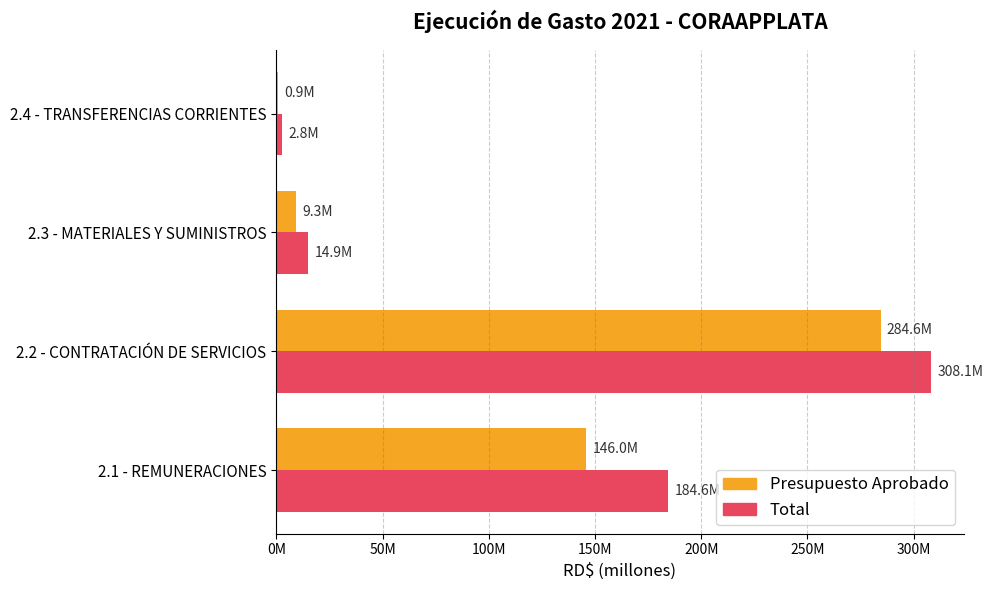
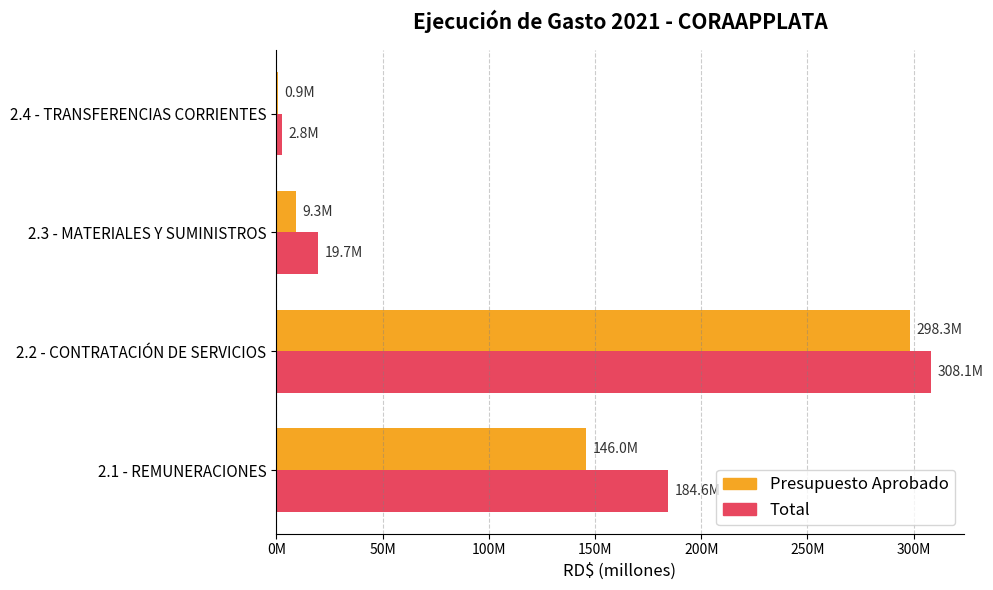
  {
    "Presupuesto Aprobado": {
      "2.4 - TRANSFERENCIAS CORRIENTES": "0.9M",
      "2.3 - MATERIALES Y SUMINISTROS": "9.3M",
-     "2.2 - CONTRATACIÓN DE SERVICIOS": "284.6M",
+     "2.2 - CONTRATACIÓN DE SERVICIOS": "298.3M",
      "2.1 - REMUNERACIONES": "146.0M"
    },
    "Total": {
      "2.4 - TRANSFERENCIAS CORRIENTES": "2.8M",
-     "2.3 - MATERIALES Y SUMINISTROS": "14.9M",
+     "2.3 - MATERIALES Y SUMINISTROS": "19.7M",
      "2.2 - CONTRATACIÓN DE SERVICIOS": "308.1M"
    }
  }
